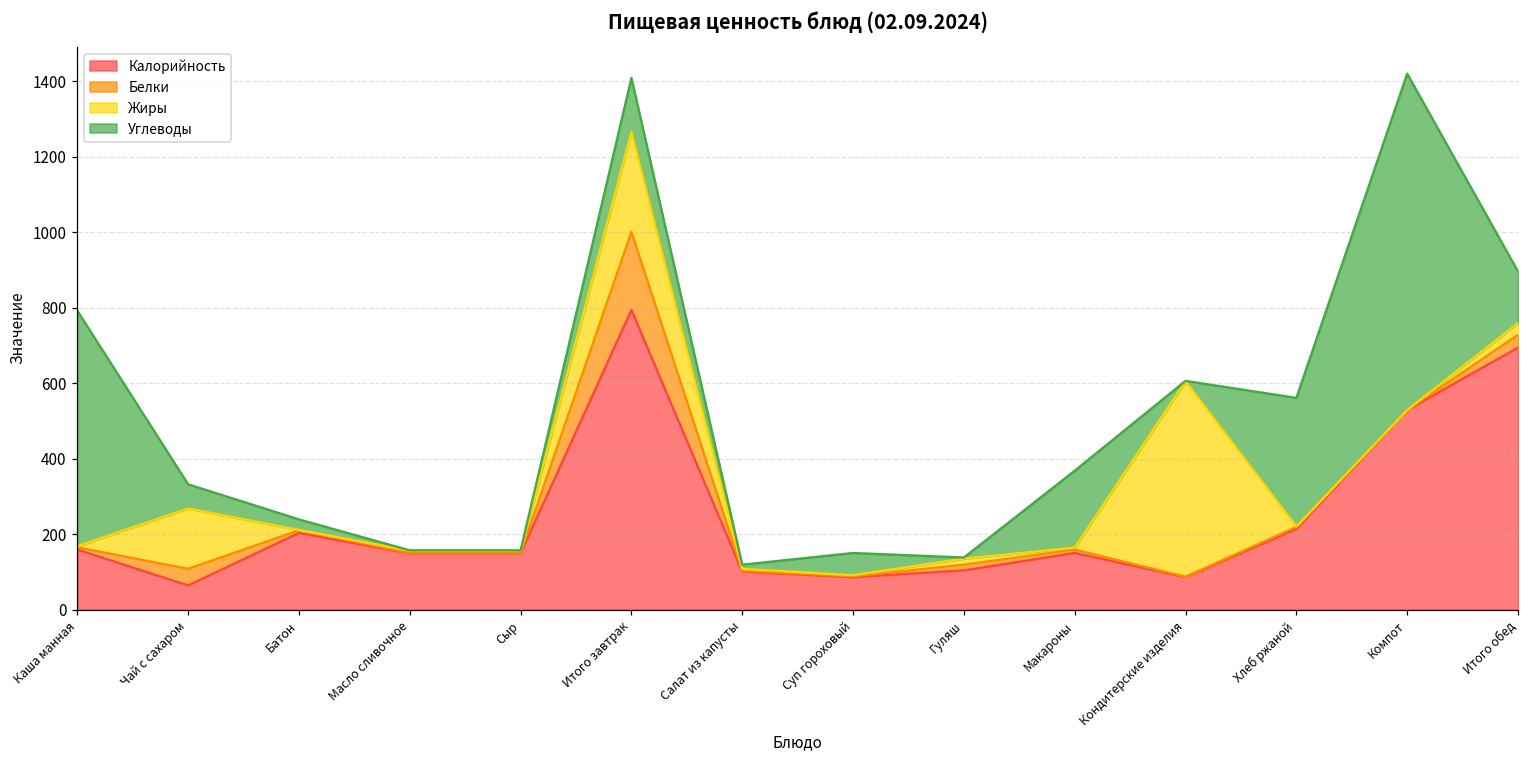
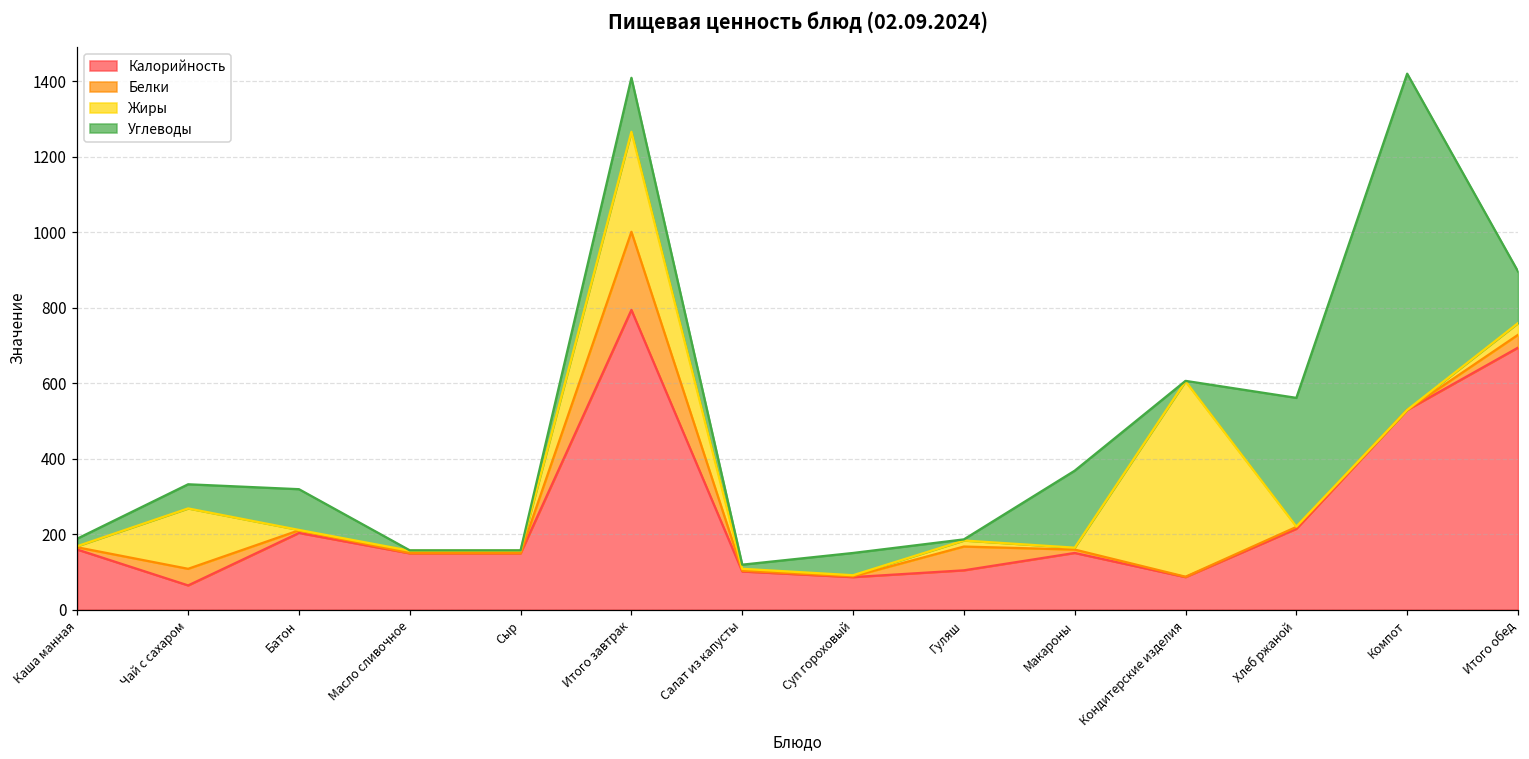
  {
    "Калорийность": {
      "Чай с сахаром": 60,
      "Итого завтрак": 790,
      "Гуляш": 100,
      "Макароны": 150,
      "Итого обед": 690
    },
    "Белки": {
      "Чай с сахаром": 40,
      "Итого завтрак": 210,
-     "Гуляш": 20,
+     "Гуляш": 60,
      "Итого обед": 30
    },
    "Жиры": {
      "Чай с сахаром": 160,
      "Итого завтрак": 270,
      "Итого обед": 30
    },
    "Углеводы": {
-     "Каша манная": 620,
+     "Каша манная": 20,
      "Чай с сахаром": 60,
-     "Батон": 30,
+     "Батон": 110,
      "Итого завтрак": 140,
      "Салат из капусты": 10,
      "Суп гороховый": 60,
      "Макароны": 200,
      "Хлеб ржаной": 340,
      "Компот": 890,
      "Итого обед": 140
    }
  }
